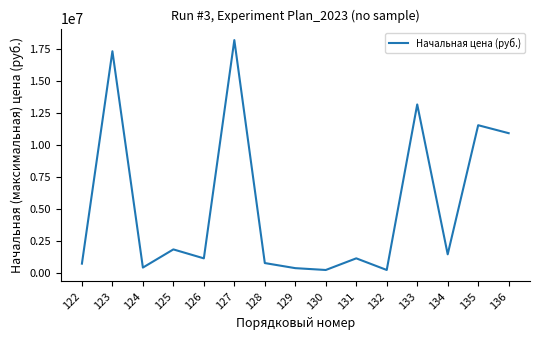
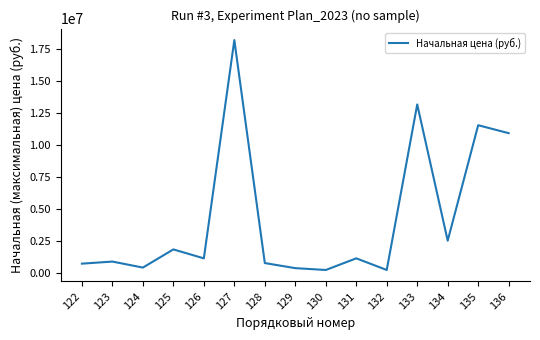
  {
    "122": 700000,
-   "123": 17300000,
+   "123": 900000,
    "124": 400000,
    "125": 1800000,
    "126": 1100000,
    "127": 18200000,
    "128": 700000,
    "129": 300000,
    "130": 200000,
    "131": 1100000,
    "132": 200000,
    "133": 13200000,
-   "134": 1400000,
+   "134": 2500000,
    "135": 11500000,
    "136": 10900000
  }
